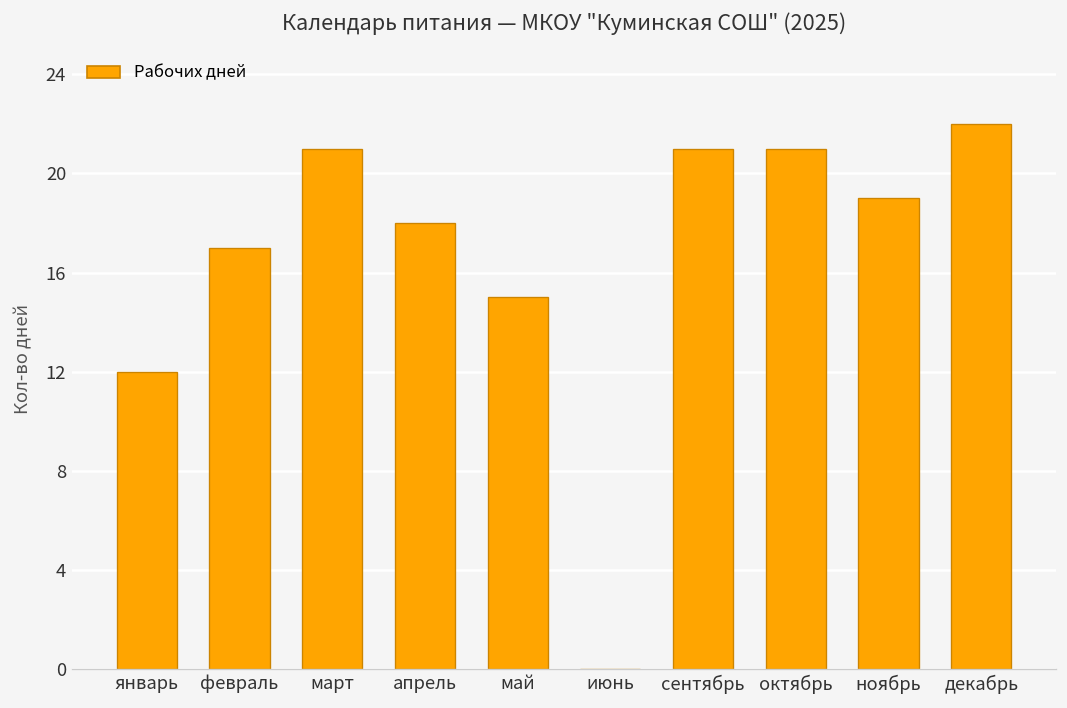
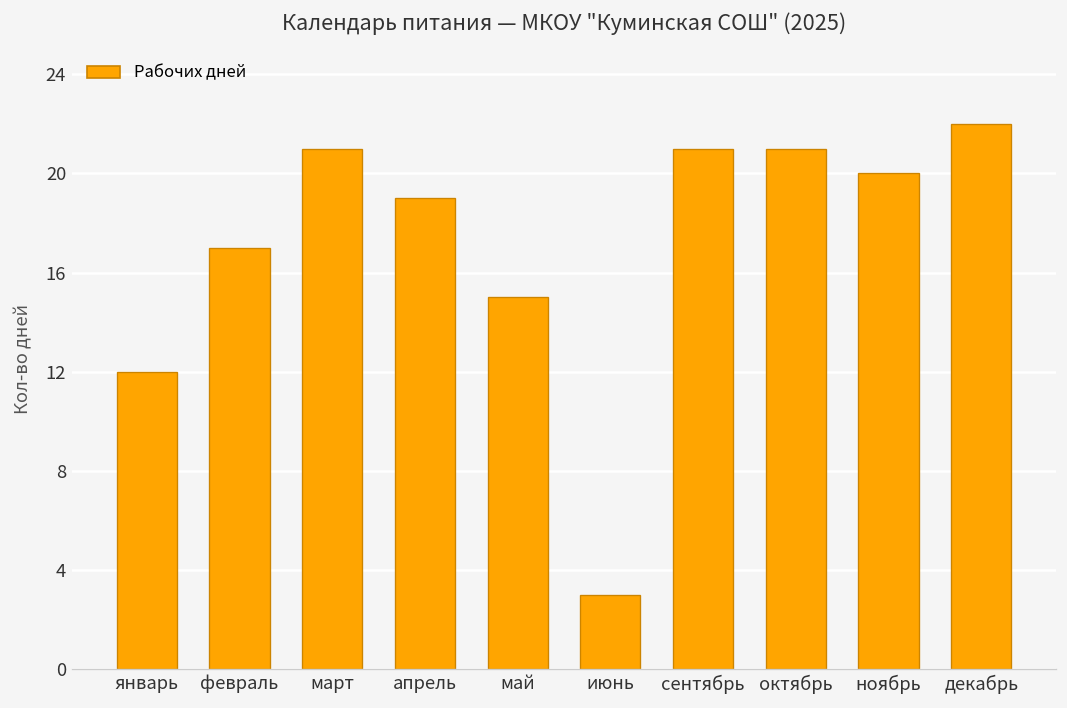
  {
    "январь": 12,
    "февраль": 17,
    "март": 21,
-   "апрель": 18,
+   "апрель": 19,
    "май": 15,
-   "июнь": 0,
+   "июнь": 3,
    "сентябрь": 21,
    "октябрь": 21,
-   "ноябрь": 19,
+   "ноябрь": 20,
    "декабрь": 22
  }
